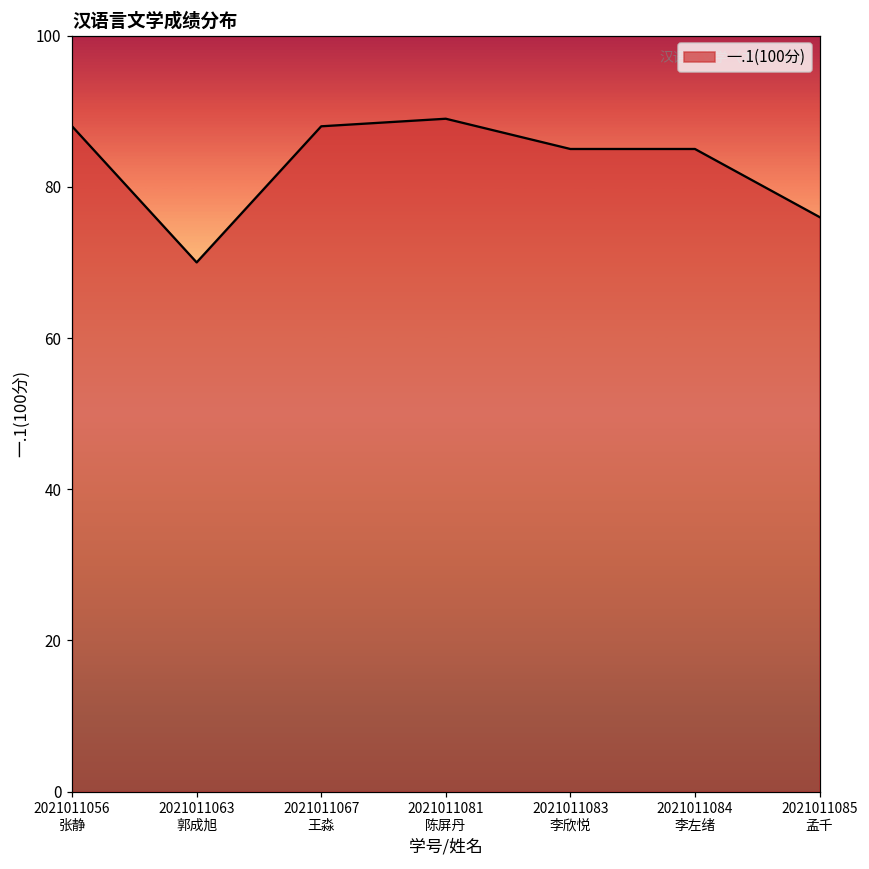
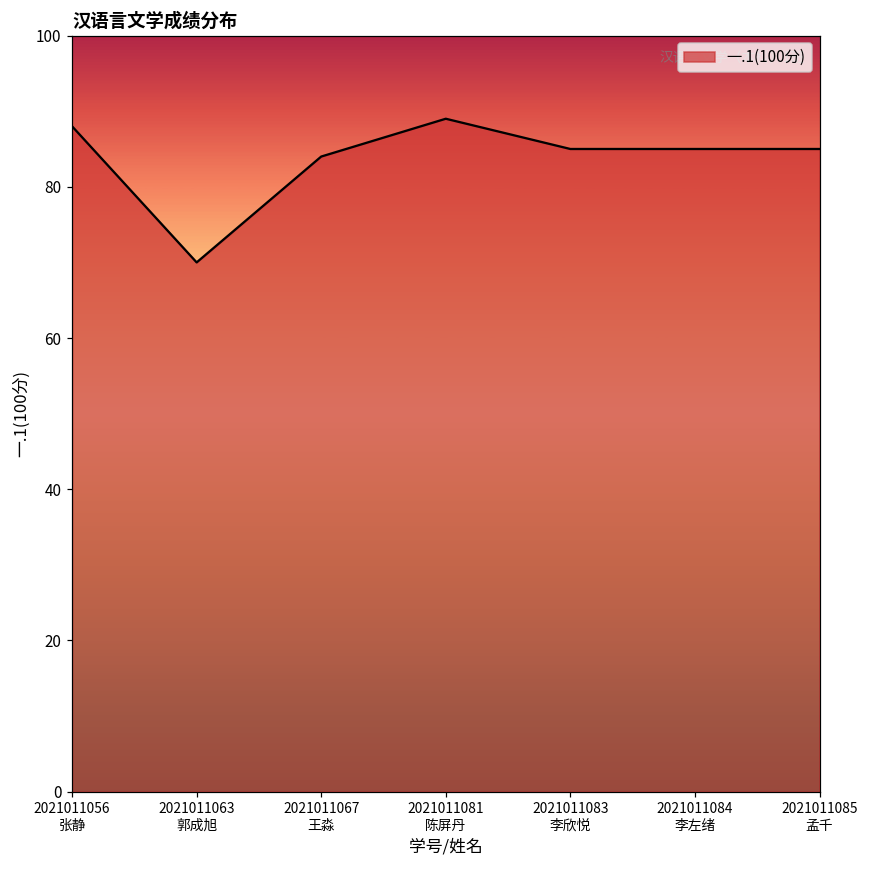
  {
    "2021011056 张静": 88,
    "2021011063 郭成旭": 70,
-   "2021011067 王淼": 88,
+   "2021011067 王淼": 84,
    "2021011081 陈屏丹": 89,
    "2021011083 李欣悦": 85,
    "2021011084 李左绪": 85,
-   "2021011085 孟千": 76
+   "2021011085 孟千": 85
  }
